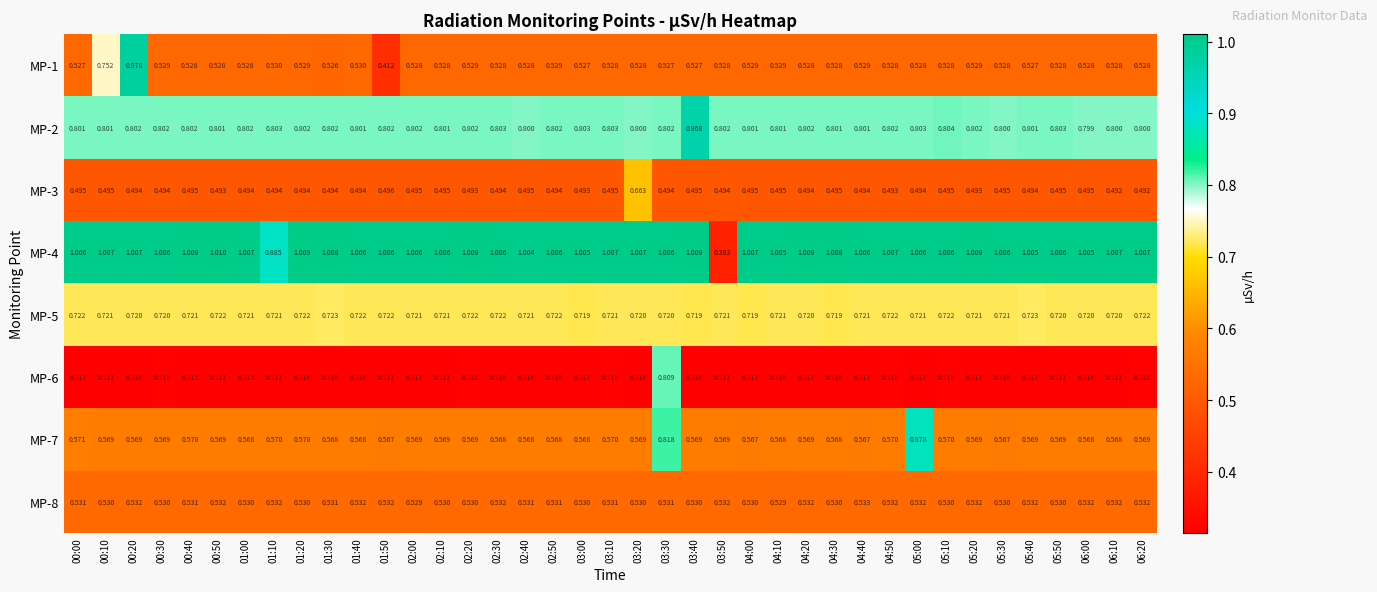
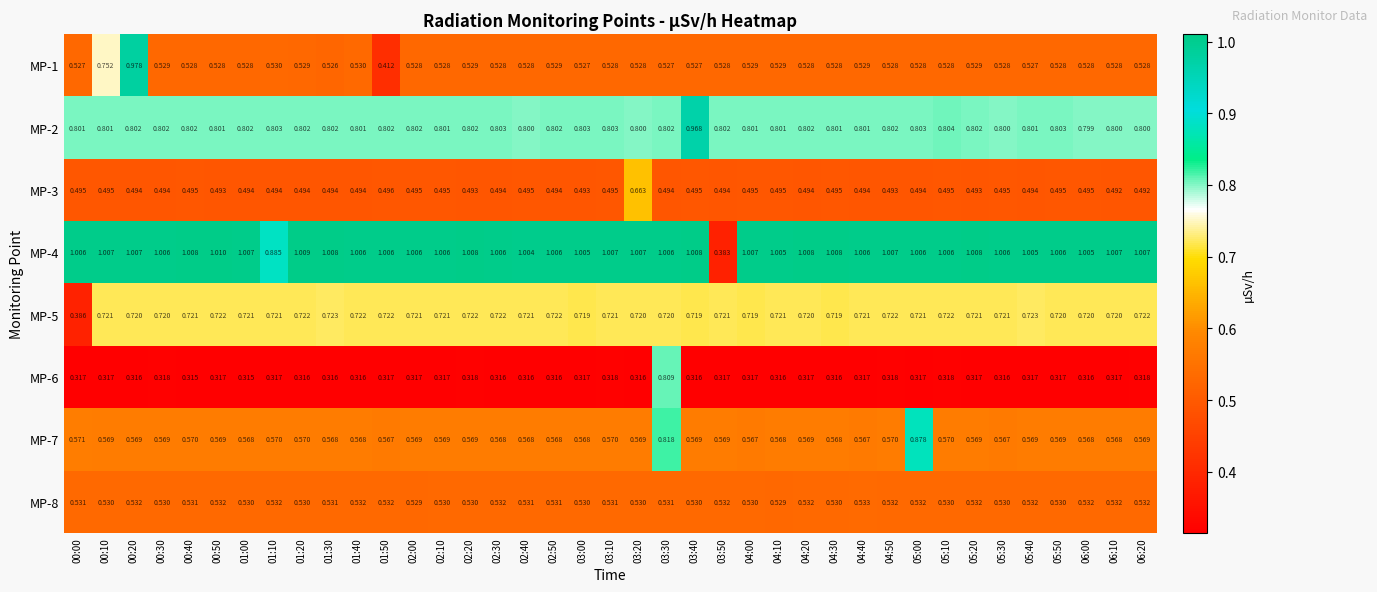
  {
    "MP-5": {
-     "00:00": 0.722,
+     "00:00": 0.386,
      "00:10": 0.721,
      "00:20": 0.720,
      "00:30": 0.720,
      "00:40": 0.721,
      "00:50": 0.722,
      "01:00": 0.721,
      "01:10": 0.721,
      "01:20": 0.722,
      "01:30": 0.723,
      "01:40": 0.722,
      "01:50": 0.722,
      "02:00": 0.721,
      "02:10": 0.721,
      "02:20": 0.722,
      "02:30": 0.722,
      "02:40": 0.721,
      "02:50": 0.722,
      "03:00": 0.719,
      "03:10": 0.721,
      "03:20": 0.720,
      "03:30": 0.720,
      "03:40": 0.719,
      "03:50": 0.721,
      "04:00": 0.719,
      "04:10": 0.721,
      "04:20": 0.720,
      "04:30": 0.719,
      "04:40": 0.721,
      "04:50": 0.722,
      "05:00": 0.721,
      "05:10": 0.722,
      "05:20": 0.721,
      "05:30": 0.721,
      "05:40": 0.723,
      "05:50": 0.720,
      "06:00": 0.720,
      "06:10": 0.720,
      "06:20": 0.722
    }
  }
